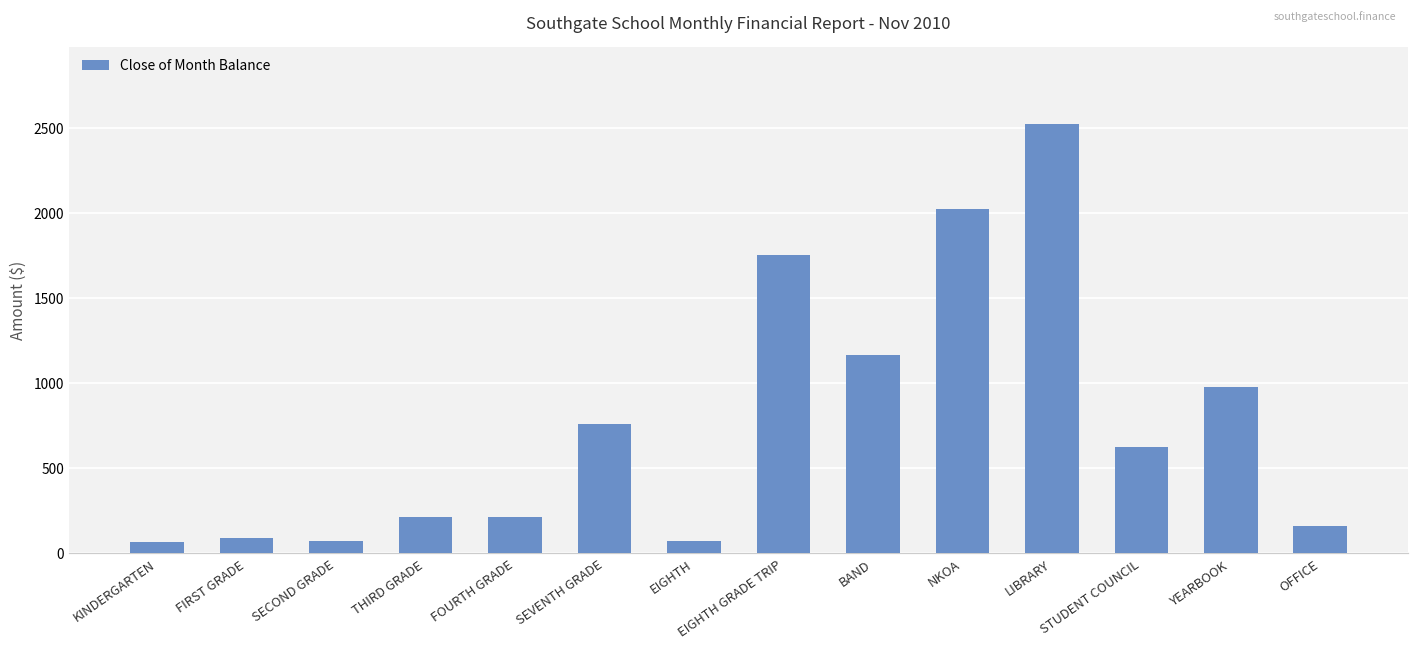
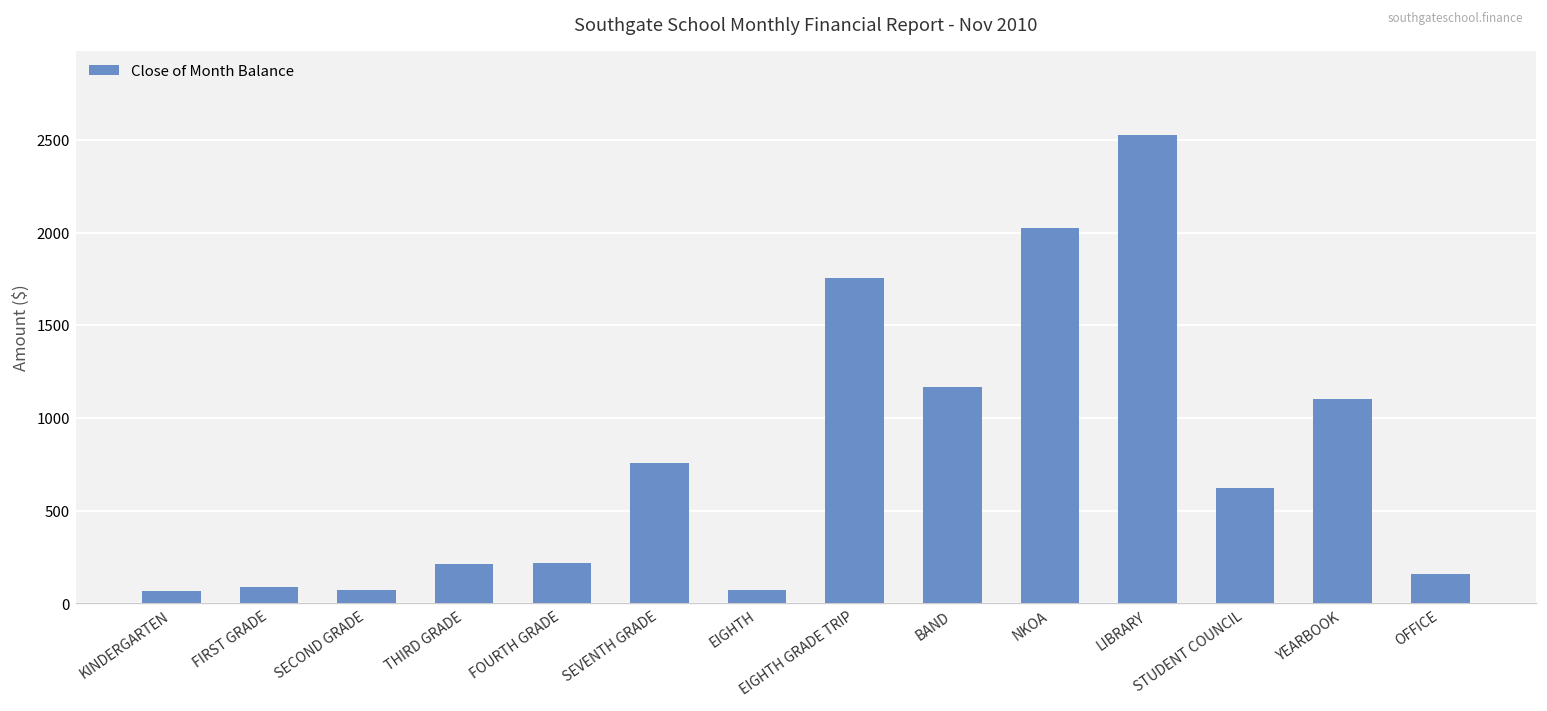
  {
    "KINDERGARTEN": 70,
    "FIRST GRADE": 90,
    "SECOND GRADE": 70,
    "THIRD GRADE": 210,
    "FOURTH GRADE": 220,
    "SEVENTH GRADE": 760,
    "EIGHTH": 70,
    "EIGHTH GRADE TRIP": 1750,
    "BAND": 1170,
    "NKOA": 2020,
    "LIBRARY": 2530,
    "STUDENT COUNCIL": 630,
-   "YEARBOOK": 980,
+   "YEARBOOK": 1100,
    "OFFICE": 160
  }
